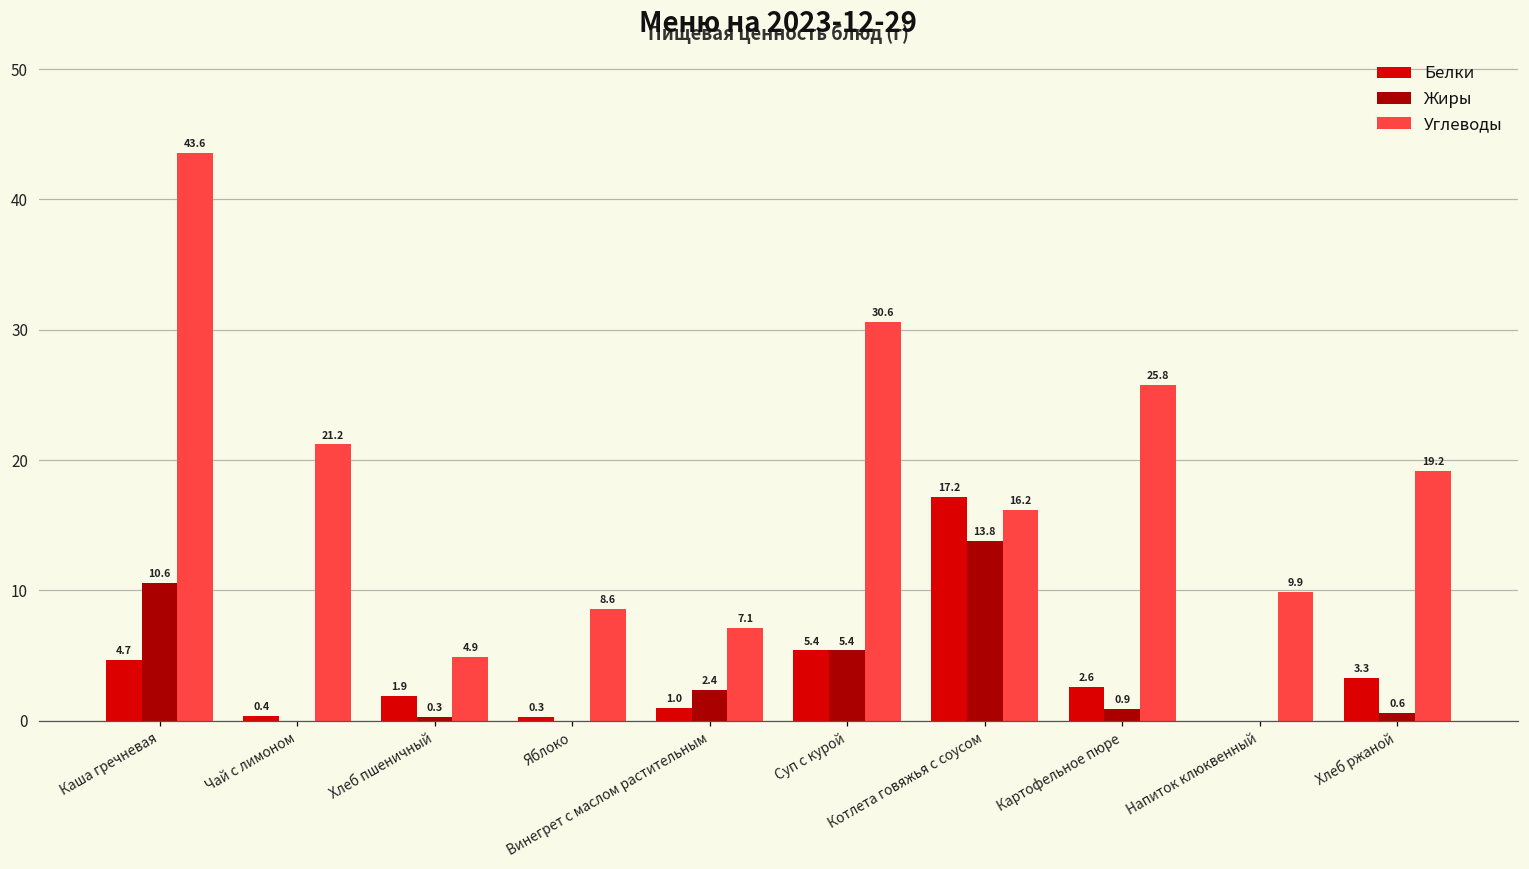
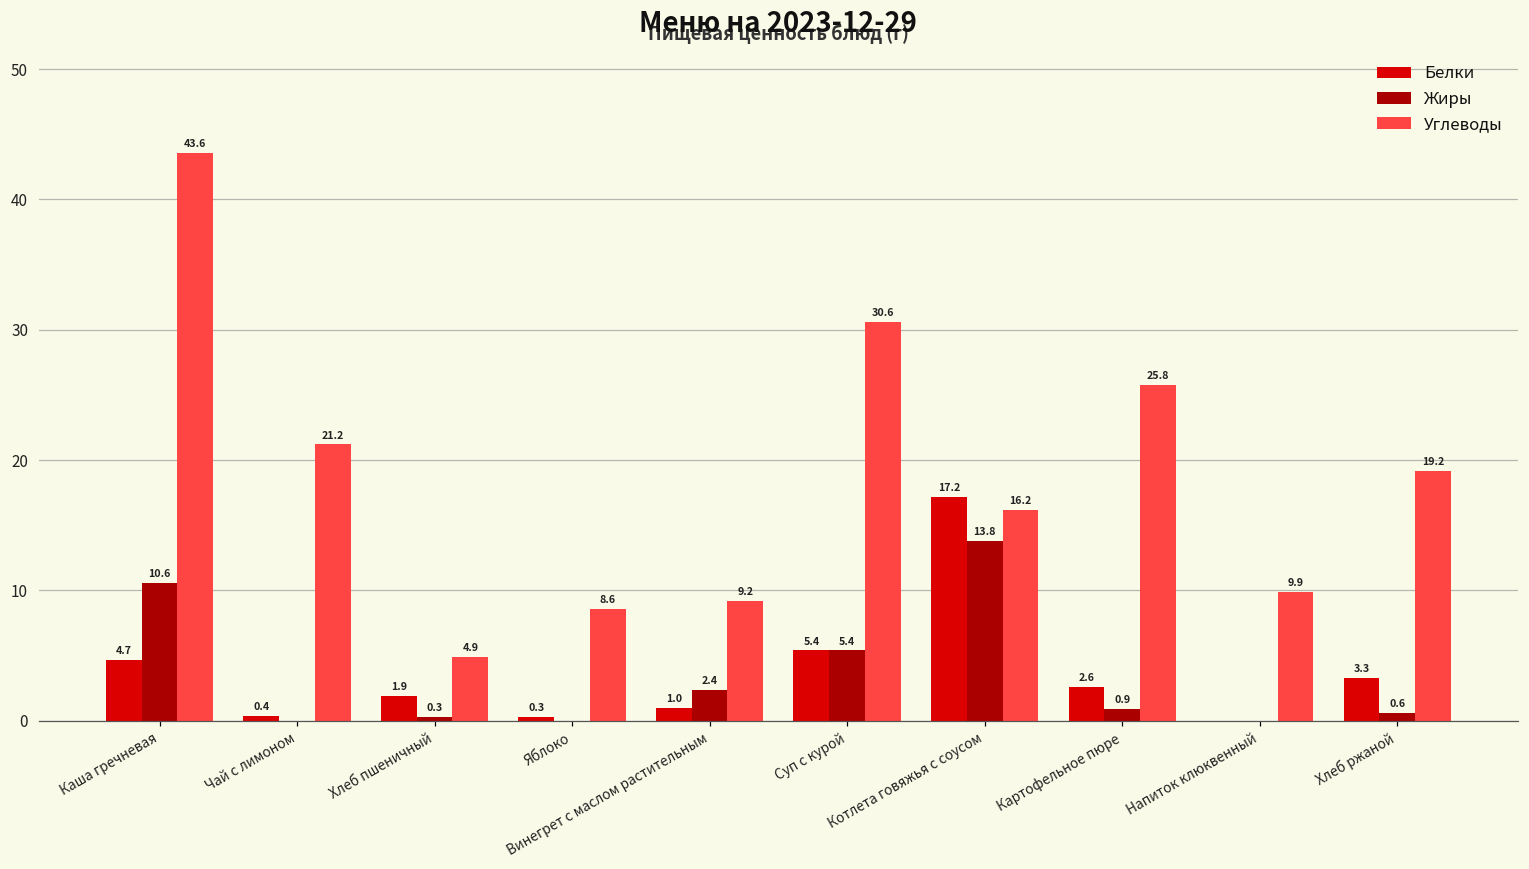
  {
    "Углеводы": {
      "Каша гречневая": 43.6,
      "Чай с лимоном": 21.2,
      "Хлеб пшеничный": 4.9,
      "Яблоко": 8.6,
-     "Винегрет с маслом растительным": 7.1,
+     "Винегрет с маслом растительным": 9.2,
      "Суп с курой": 30.6,
      "Котлета говяжья с соусом": 16.2,
      "Картофельное пюре": 25.8,
      "Напиток клюквенный": 9.9,
      "Хлеб ржаной": 19.2
    }
  }
